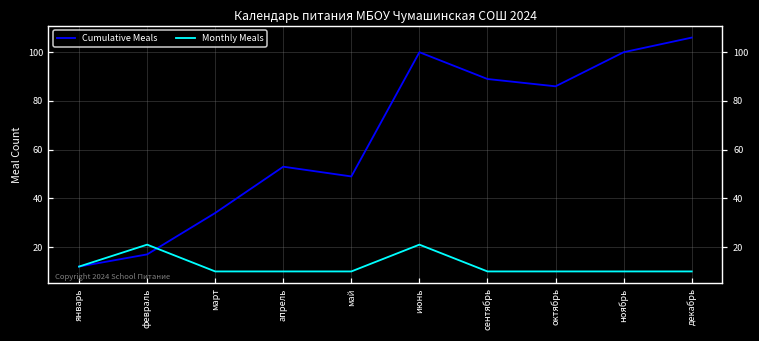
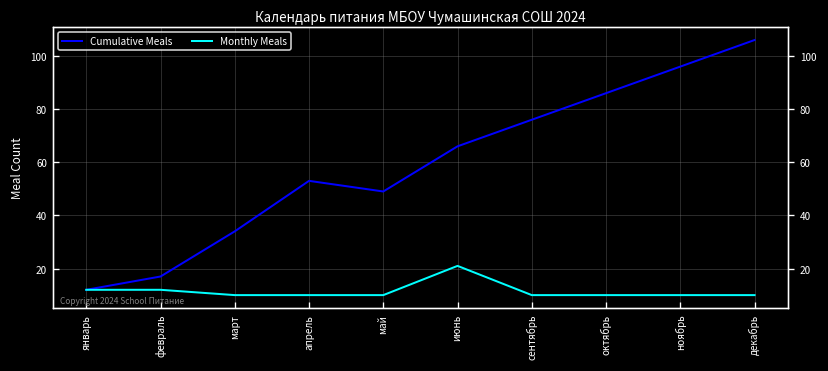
  {
    "Cumulative Meals": {
      "февраль": 17,
      "март": 34,
      "апрель": 53,
      "май": 49,
-     "июнь": 100,
-     "сентябрь": 89,
+     "июнь": 66,
+     "сентябрь": 76,
      "октябрь": 86,
-     "ноябрь": 100,
+     "ноябрь": 96,
      "декабрь": 106
    },
    "Monthly Meals": {
-     "февраль": 21,
+     "февраль": 12,
      "март": 10,
      "апрель": 10,
      "май": 10,
      "июнь": 21,
      "сентябрь": 10,
      "октябрь": 10,
      "ноябрь": 10,
      "декабрь": 10
    }
  }
